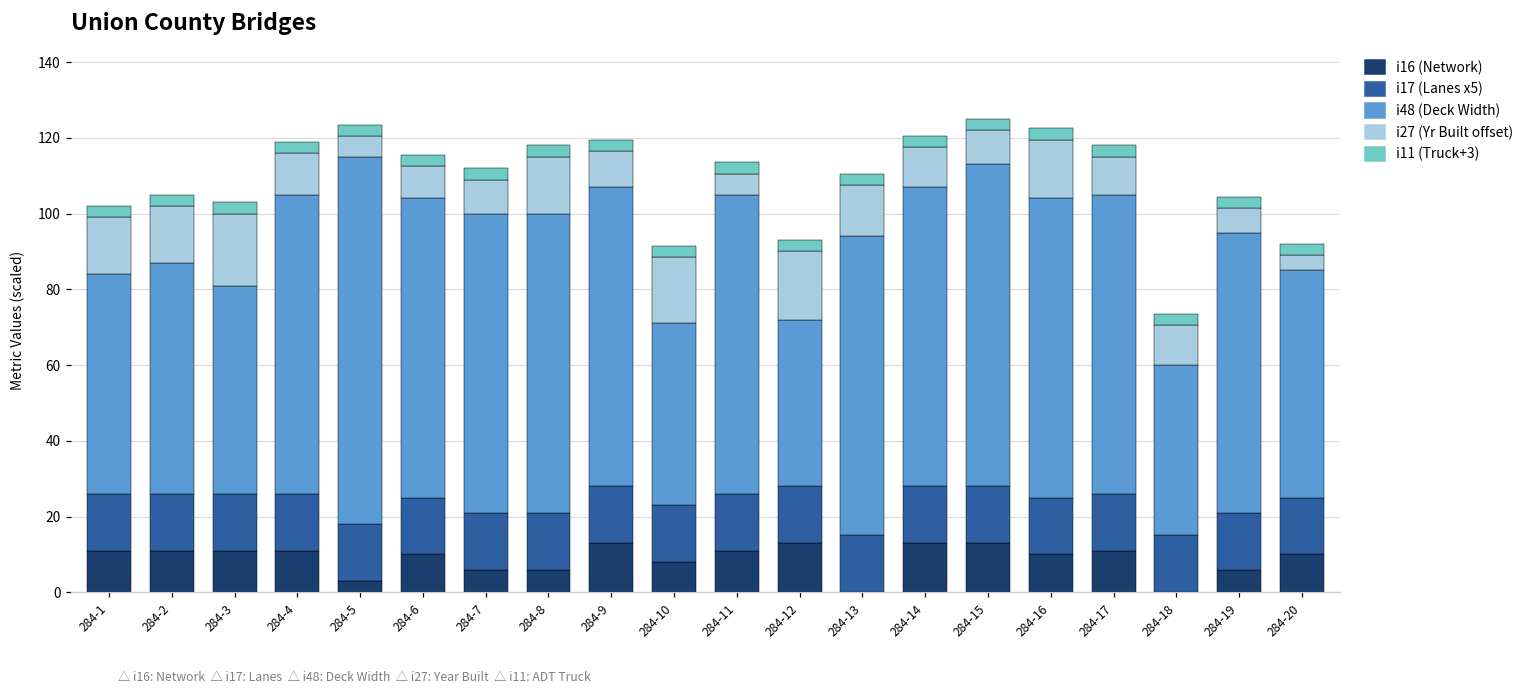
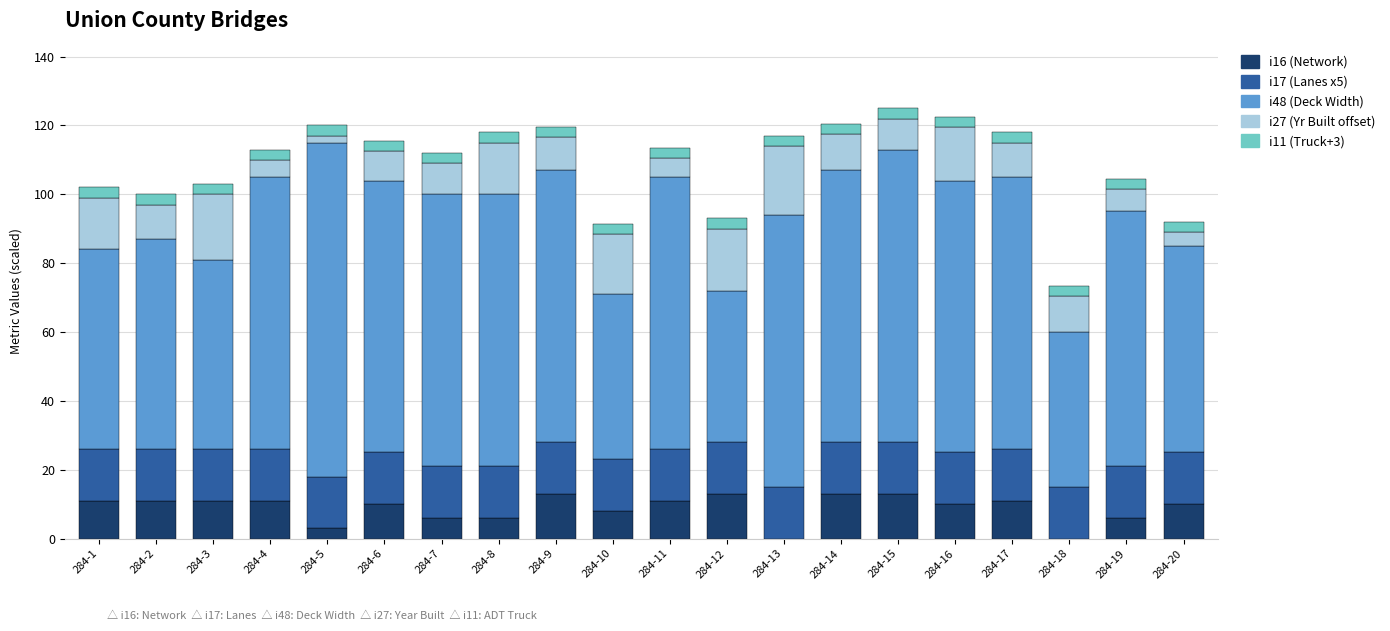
  {
    "i16 (Network)": {
      "284-1": 11,
      "284-2": 11,
      "284-3": 11,
      "284-4": 11,
      "284-5": 3,
      "284-6": 10,
      "284-7": 6,
      "284-8": 6,
      "284-9": 13,
      "284-10": 8,
      "284-11": 11,
      "284-12": 13,
      "284-13": 0,
      "284-14": 13,
      "284-15": 13,
      "284-16": 10,
      "284-17": 11,
      "284-18": 0,
      "284-19": 6,
      "284-20": 10
    },
    "i17 (Lanes x5)": {
      "284-1": 15,
      "284-2": 15,
      "284-3": 15,
      "284-4": 15,
      "284-5": 15,
      "284-6": 15,
      "284-7": 15,
      "284-8": 15,
      "284-9": 15,
      "284-10": 15,
      "284-11": 15,
      "284-12": 15,
      "284-13": 15,
      "284-14": 15,
      "284-15": 15,
      "284-16": 15,
      "284-17": 15,
      "284-18": 15,
      "284-19": 15,
      "284-20": 15
    },
    "i27 (Yr Built offset)": {
      "284-1": 15,
-     "284-2": 15,
+     "284-2": 10,
      "284-3": 19,
-     "284-4": 11,
-     "284-5": 6,
+     "284-4": 5,
+     "284-5": 2,
      "284-6": 9,
      "284-7": 9,
      "284-8": 15,
      "284-9": 10,
      "284-10": 18,
      "284-11": 6,
      "284-12": 18,
-     "284-13": 14,
+     "284-13": 20,
      "284-14": 11,
      "284-15": 9,
      "284-16": 16,
      "284-17": 10,
      "284-18": 11,
      "284-19": 7,
      "284-20": 4
    }
  }
